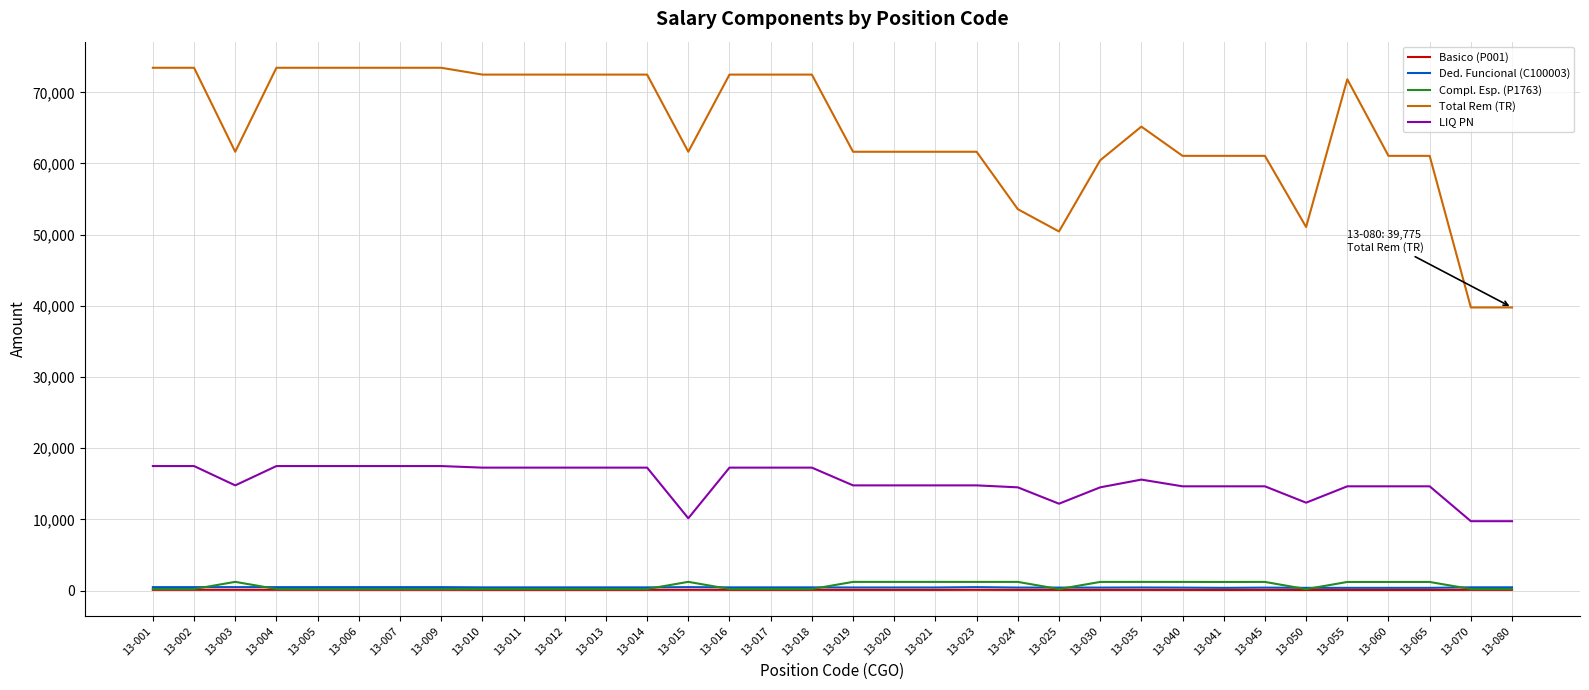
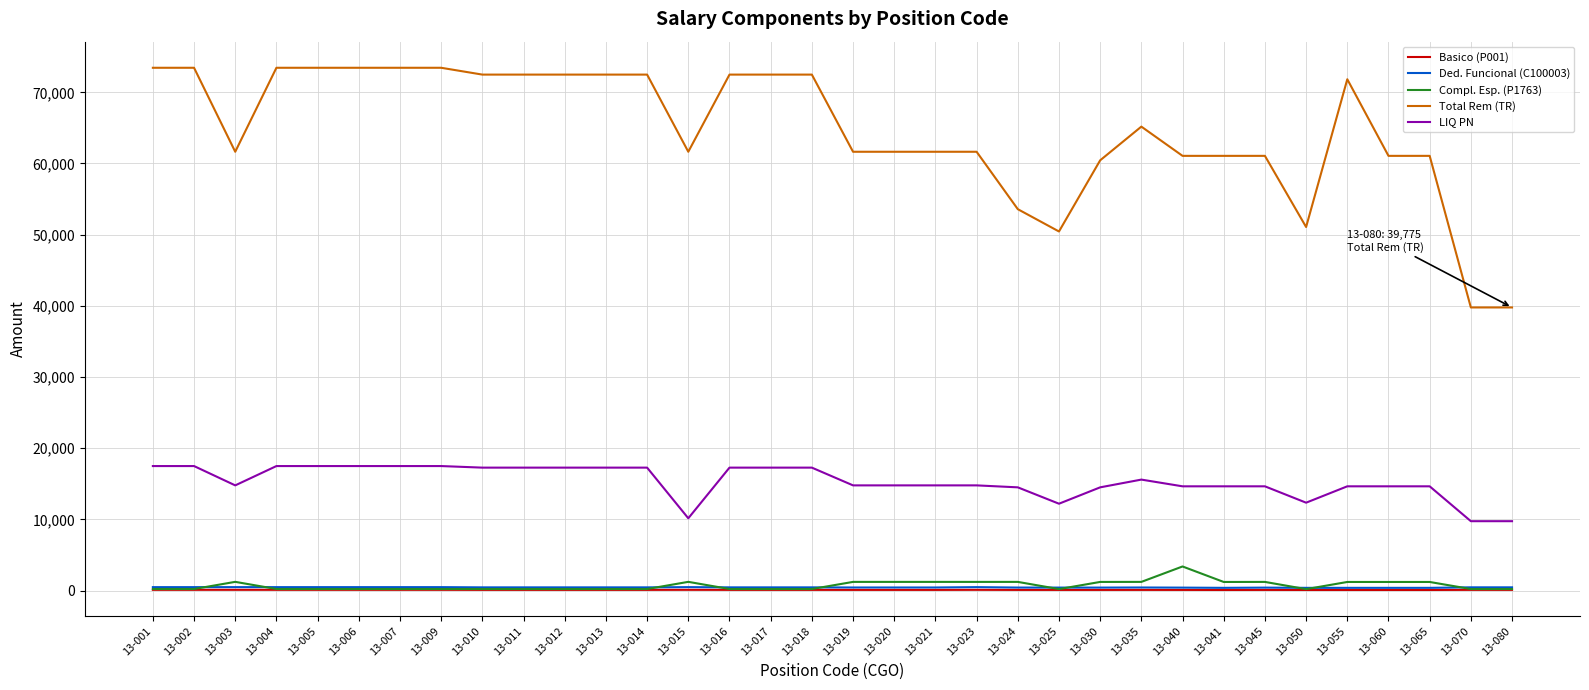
  {
    "Basico (P001)": {
      "13-003": "0",
      "13-015": "0",
      "13-023": "0"
    },
    "Ded. Funcional (C100003)": {
      "13-003": "0",
      "13-015": "0",
      "13-023": "0"
    },
    "Compl. Esp. (P1763)": {
      "13-003": "1,000",
      "13-015": "1,000",
      "13-019": "1,000",
      "13-020": "1,000",
      "13-021": "1,000",
      "13-023": "1,000",
      "13-024": "1,000",
      "13-030": "1,000",
      "13-035": "1,000",
-     "13-040": "1,000",
+     "13-040": "3,000",
      "13-041": "1,000",
      "13-045": "1,000",
      "13-055": "1,000",
      "13-060": "1,000",
      "13-065": "1,000"
    },
    "Total Rem (TR)": {
      "13-070": "39,775"
    },
    "LIQ PN": {
      "13-001": "17,000",
      "13-002": "17,000",
      "13-003": "15,000",
      "13-004": "17,000",
      "13-005": "17,000",
      "13-006": "17,000",
      "13-007": "17,000",
      "13-009": "17,000",
      "13-010": "17,000",
      "13-011": "17,000",
      "13-012": "17,000",
      "13-013": "17,000",
      "13-014": "17,000",
      "13-015": "10,000",
      "13-016": "17,000",
      "13-017": "17,000",
      "13-018": "17,000",
      "13-019": "15,000",
      "13-020": "15,000",
      "13-021": "15,000",
      "13-023": "15,000",
      "13-024": "15,000",
      "13-025": "12,000",
      "13-030": "15,000",
      "13-035": "16,000",
      "13-040": "15,000",
      "13-041": "15,000",
      "13-045": "15,000",
      "13-050": "12,000",
      "13-055": "15,000",
      "13-060": "15,000",
      "13-065": "15,000",
      "13-070": "10,000",
      "13-080": "10,000"
    }
  }
